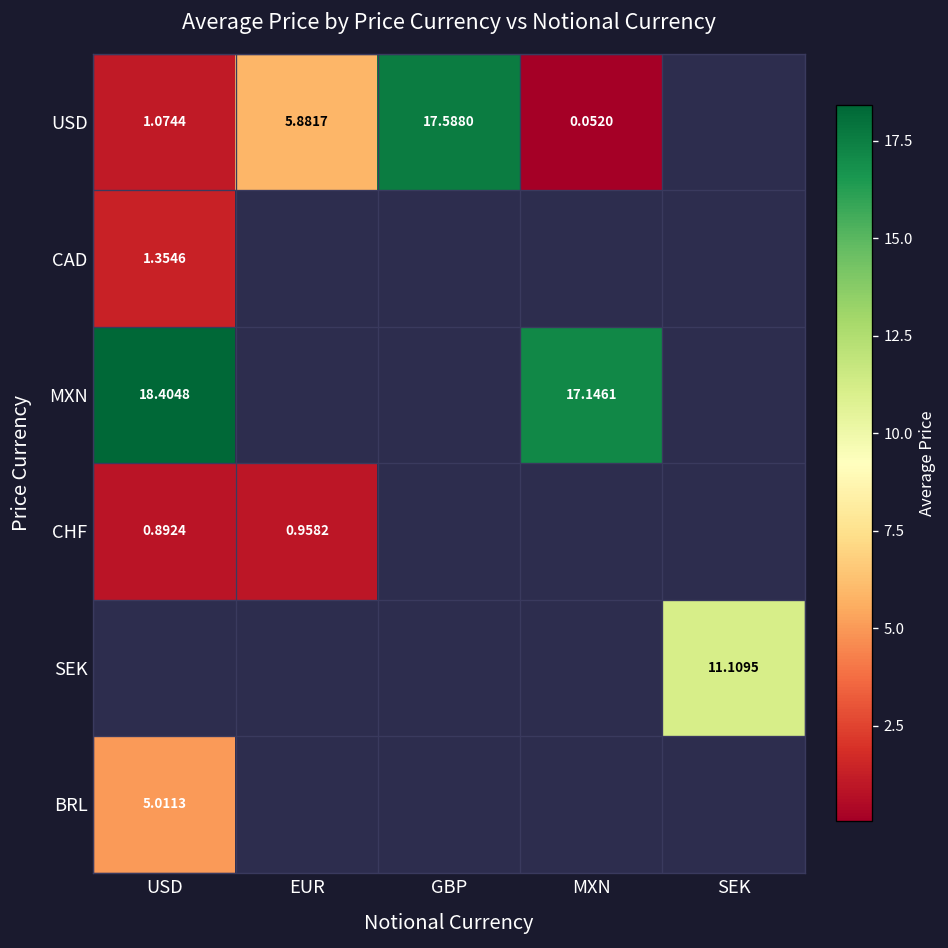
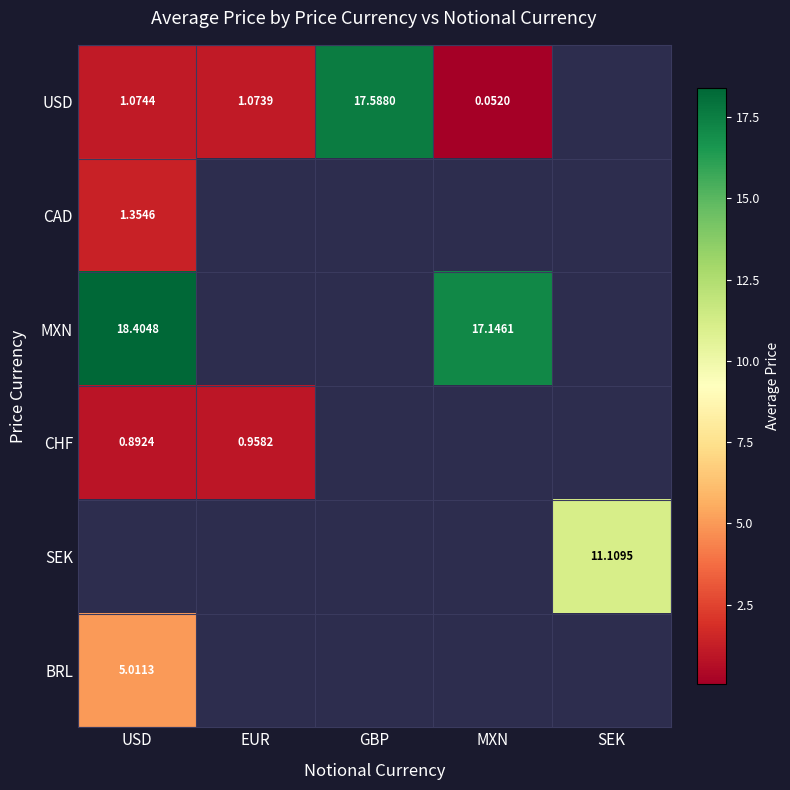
  {
    "USD": {
      "USD": 1.0744,
-     "EUR": 5.8817,
+     "EUR": 1.0739,
      "GBP": 17.5880,
      "MXN": 0.0520
    },
    "CAD": {
      "USD": 1.3546
    },
    "MXN": {
      "USD": 18.4048,
      "MXN": 17.1461
    },
    "CHF": {
      "USD": 0.8924,
      "EUR": 0.9582
    },
    "SEK": {
      "SEK": 11.1095
    },
    "BRL": {
      "USD": 5.0113
    }
  }
